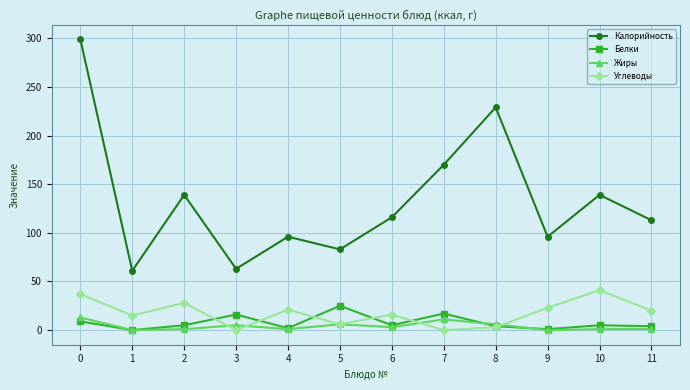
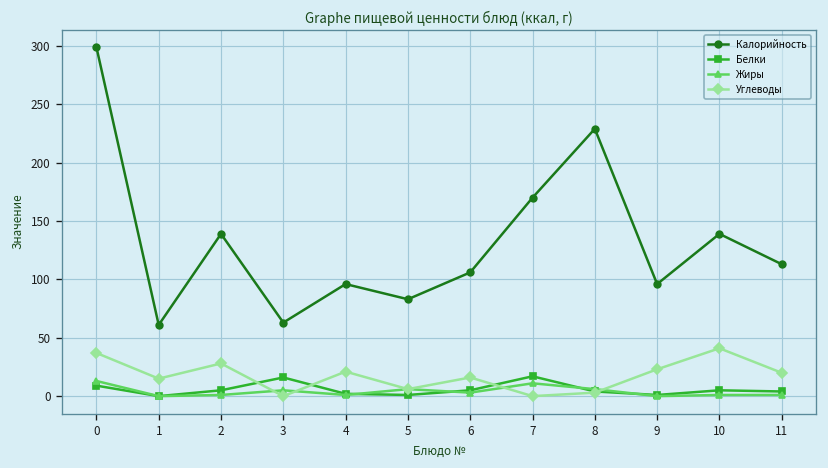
  {
    "Калорийность": {
      "0": 300,
      "1": 60,
      "2": 140,
      "3": 60,
      "4": 100,
      "5": 80,
-     "6": 120,
+     "6": 110,
      "7": 170,
      "8": 230,
      "9": 100,
      "10": 140,
      "11": 110
    },
    "Белки": {
      "0": 10,
      "2": 10,
      "3": 20,
-     "5": 30,
+     "5": 0,
      "7": 20,
      "10": 10,
      "11": 0
    },
    "Жиры": {
      "0": 10,
      "2": 0,
      "3": 10,
      "7": 10,
      "10": 0,
      "11": 0
    },
    "Углеводы": {
      "0": 40,
      "1": 20,
      "2": 30,
      "3": 0,
      "4": 20,
      "6": 20,
      "7": 0,
      "9": 20,
      "10": 40,
      "11": 20
    }
  }
